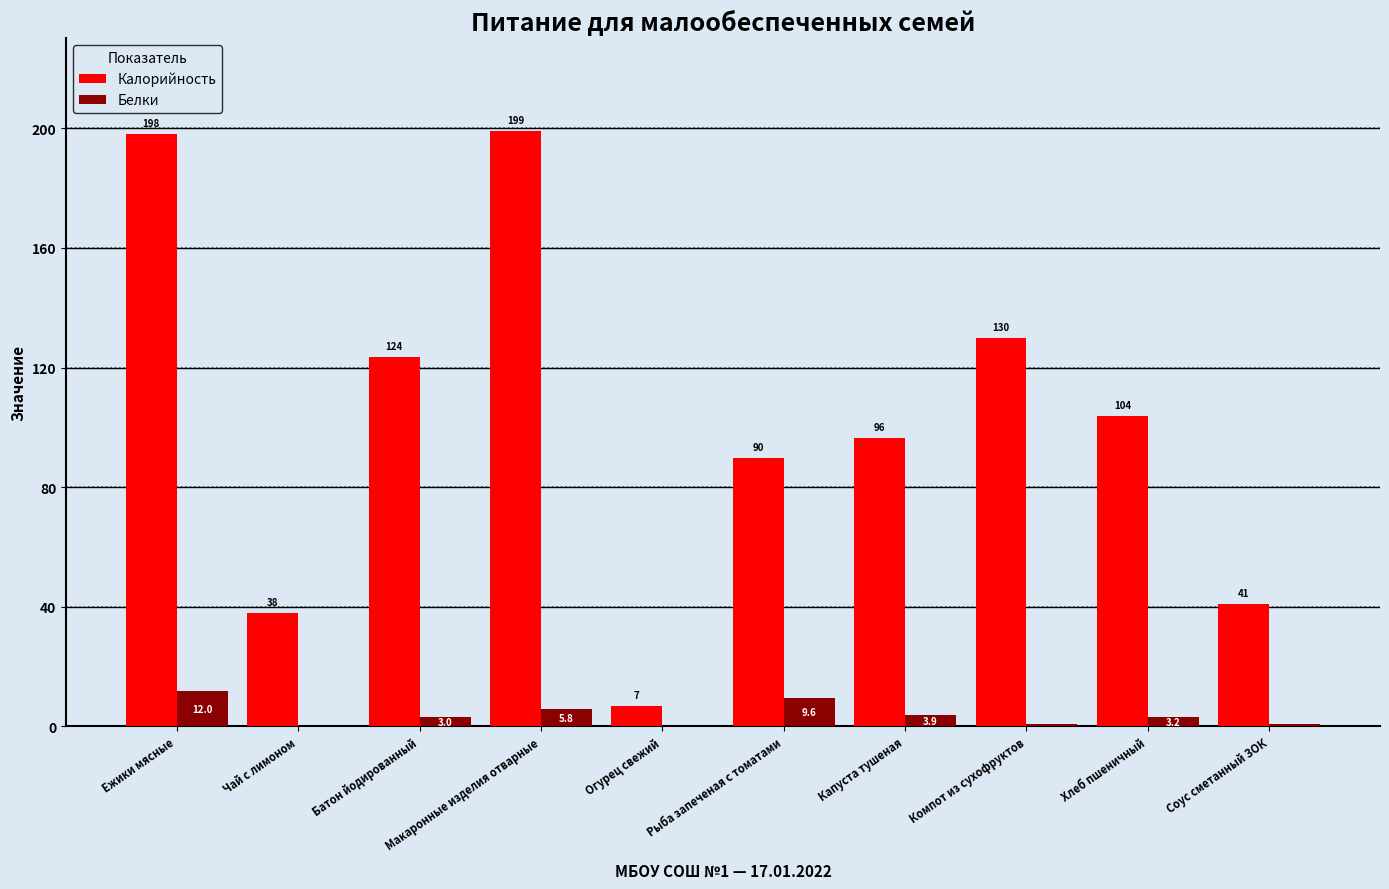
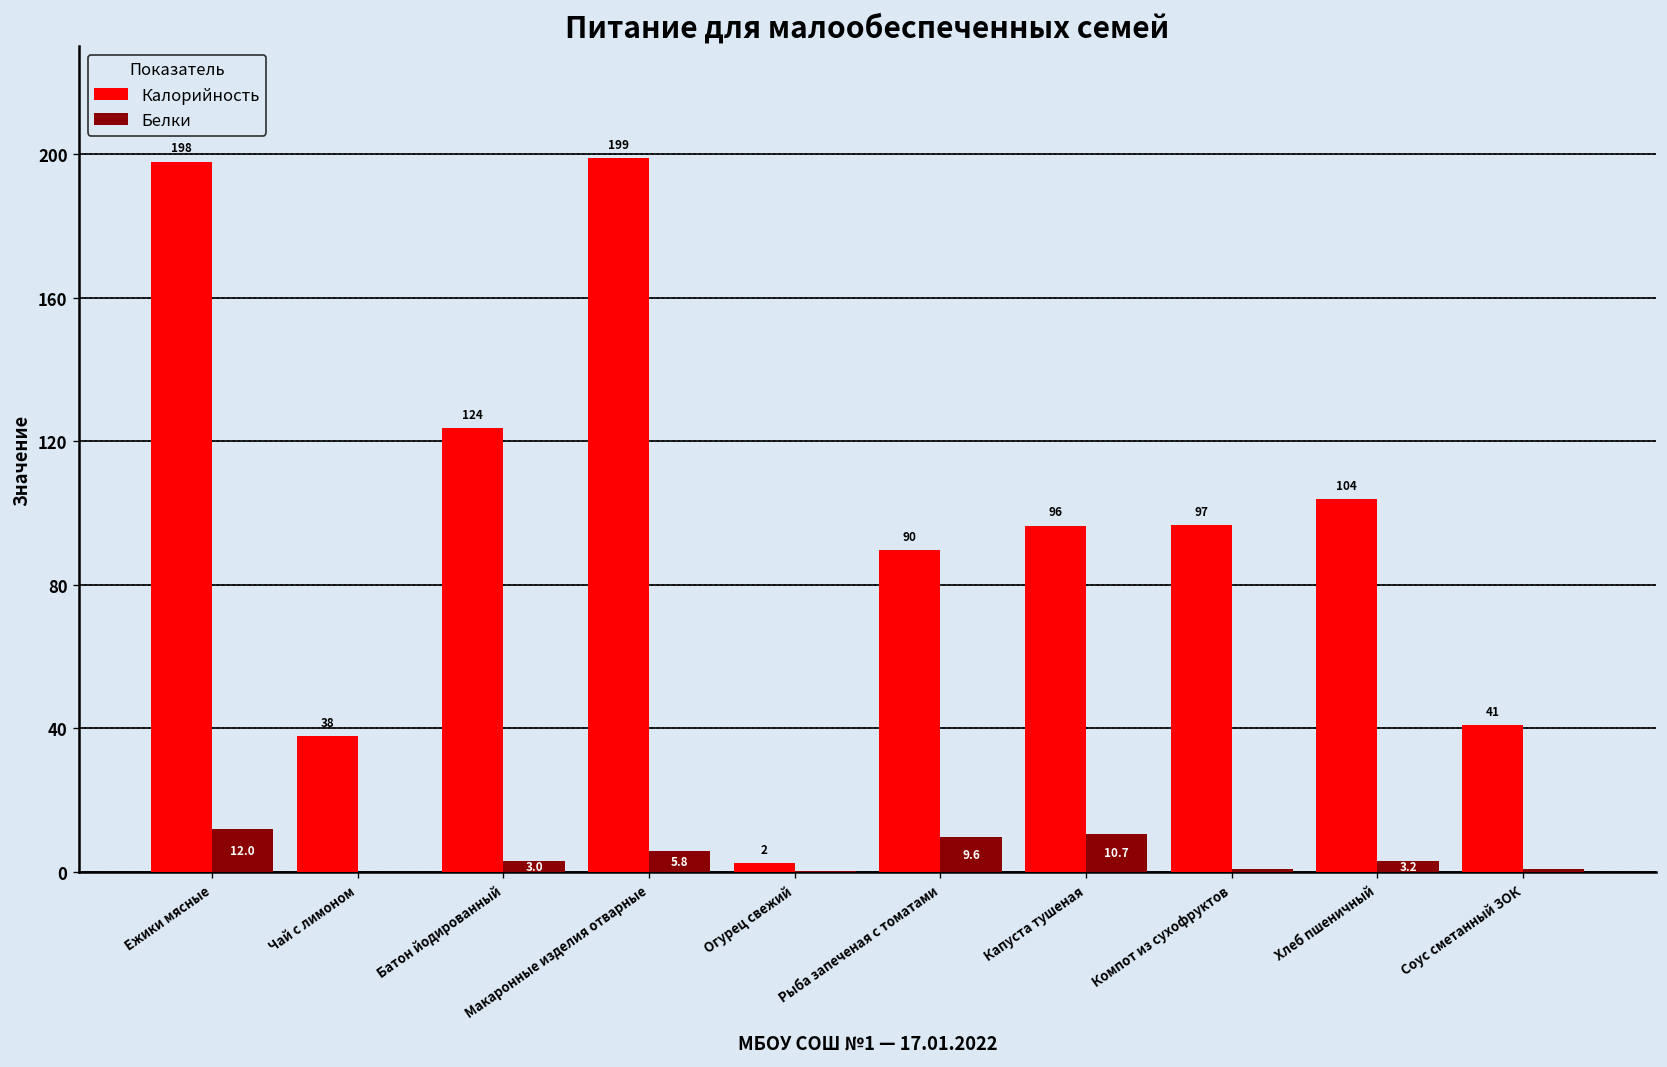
  {
    "Калорийность": {
      "Ежики мясные": 198,
      "Чай с лимоном": 38,
      "Батон йодированный": 124,
      "Макаронные изделия отварные": 199,
-     "Огурец свежий": 7,
+     "Огурец свежий": 2,
      "Рыба запеченая с томатами": 90,
      "Капуста тушеная": 96,
-     "Компот из сухофруктов": 130,
+     "Компот из сухофруктов": 97,
      "Хлеб пшеничный": 104,
      "Соус сметанный ЗОК": 41
    },
    "Белки": {
      "Ежики мясные": 12.0,
      "Батон йодированный": 3.0,
      "Макаронные изделия отварные": 5.8,
      "Рыба запеченая с томатами": 9.6,
-     "Капуста тушеная": 3.9,
+     "Капуста тушеная": 10.7,
      "Хлеб пшеничный": 3.2
    }
  }
